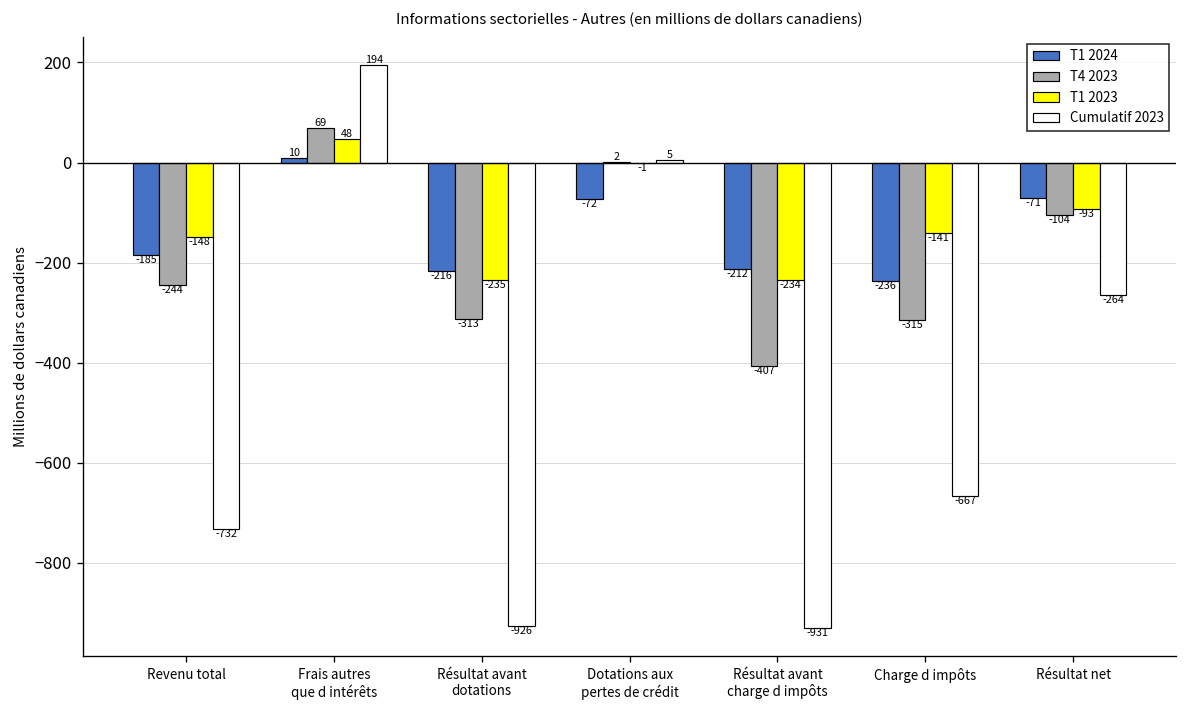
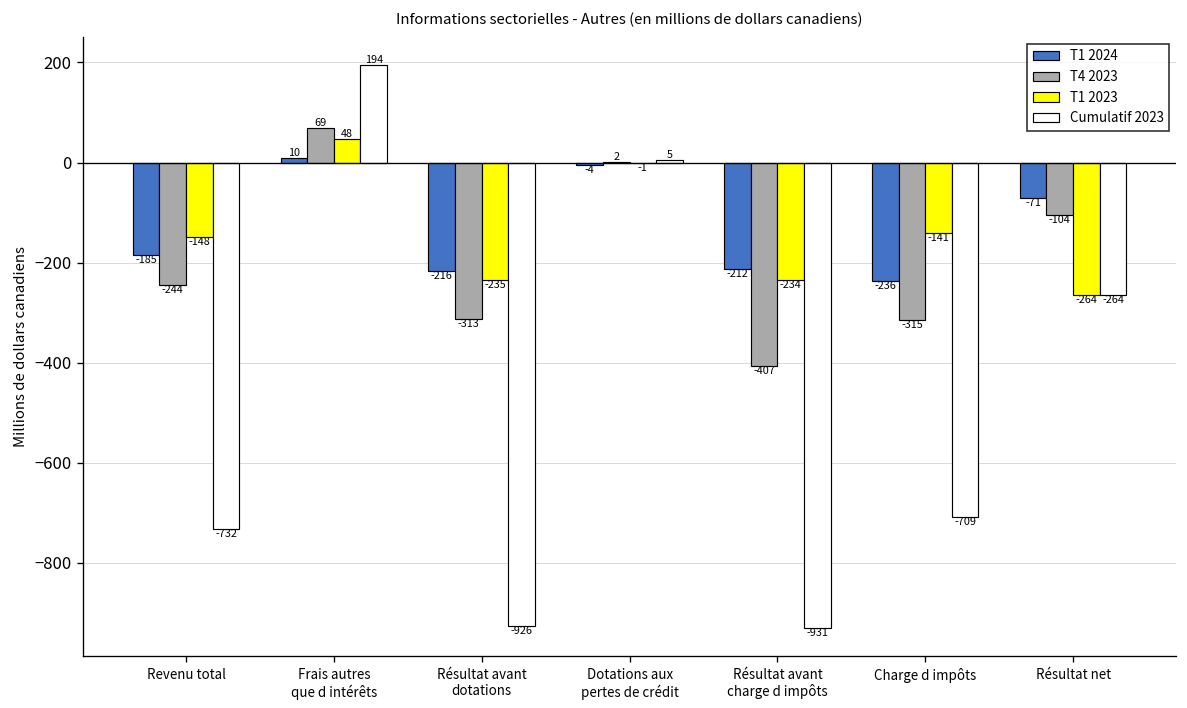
  {
    "T1 2024": {
      "Revenu total": -185,
      "Frais autres que d intérêts": 10,
      "Résultat avant dotations": -216,
-     "Dotations aux pertes de crédit": -72,
+     "Dotations aux pertes de crédit": -4,
      "Résultat avant charge d impôts": -212,
      "Charge d impôts": -236,
      "Résultat net": -71
    },
    "T4 2023": {
      "Revenu total": -244,
      "Frais autres que d intérêts": 69,
      "Résultat avant dotations": -313,
      "Dotations aux pertes de crédit": 2,
      "Résultat avant charge d impôts": -407,
      "Charge d impôts": -315,
      "Résultat net": -104
    },
    "T1 2023": {
      "Revenu total": -148,
      "Frais autres que d intérêts": 48,
      "Résultat avant dotations": -235,
      "Dotations aux pertes de crédit": -1,
      "Résultat avant charge d impôts": -234,
      "Charge d impôts": -141,
-     "Résultat net": -93
+     "Résultat net": -264
    },
    "Cumulatif 2023": {
      "Revenu total": -732,
      "Frais autres que d intérêts": 194,
      "Résultat avant dotations": -926,
      "Dotations aux pertes de crédit": 5,
      "Résultat avant charge d impôts": -931,
-     "Charge d impôts": -667,
+     "Charge d impôts": -709,
      "Résultat net": -264
    }
  }
